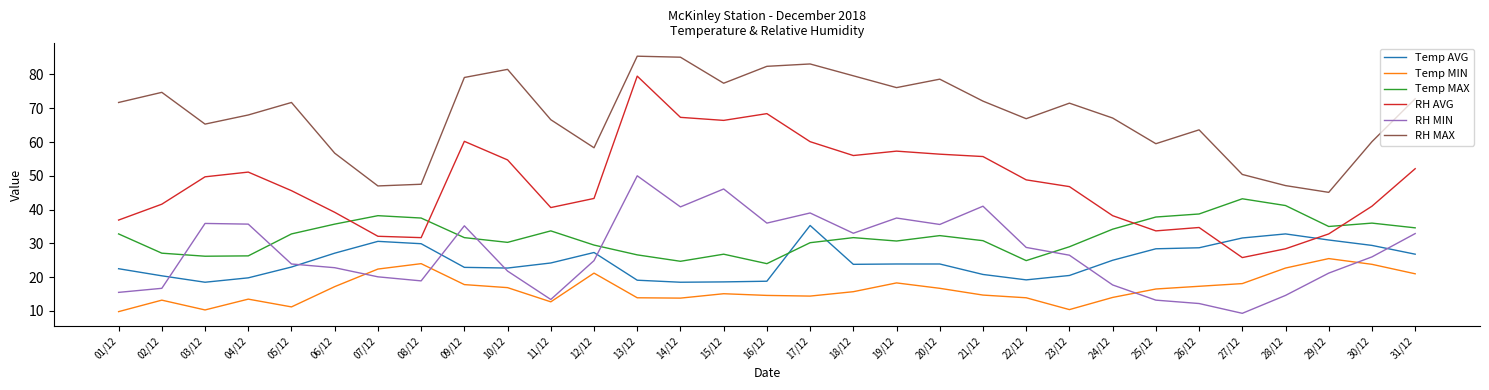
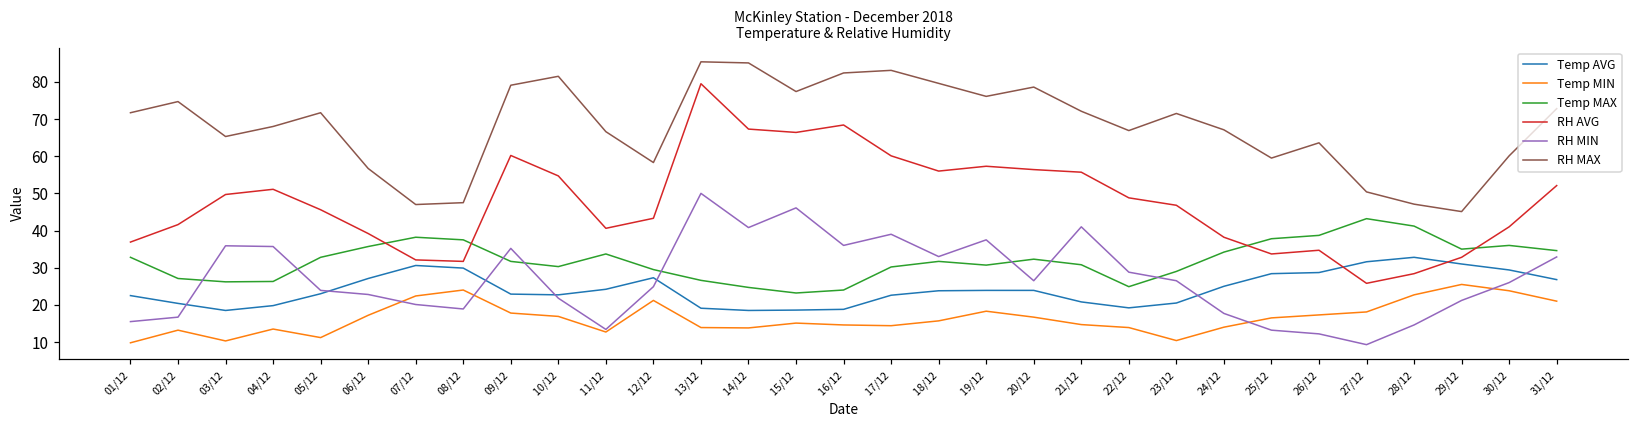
  {
    "Temp AVG": {
      "01/12": 23,
      "02/12": 20,
      "03/12": 19,
      "04/12": 20,
      "05/12": 23,
      "06/12": 27,
      "07/12": 31,
      "08/12": 30,
      "09/12": 23,
      "10/12": 23,
      "11/12": 24,
      "12/12": 27,
      "13/12": 19,
      "14/12": 19,
      "15/12": 19,
      "16/12": 19,
-     "17/12": 35,
+     "17/12": 23,
      "18/12": 24,
      "19/12": 24,
      "20/12": 24,
      "21/12": 21,
      "22/12": 19,
      "23/12": 21,
      "24/12": 25,
      "25/12": 28,
      "26/12": 29,
      "27/12": 32,
      "28/12": 33,
      "29/12": 31,
      "30/12": 29,
      "31/12": 27
    },
    "Temp MIN": {
      "01/12": 10,
      "02/12": 13,
      "03/12": 10,
      "04/12": 14,
      "05/12": 11,
      "06/12": 17,
      "07/12": 22,
      "08/12": 24,
      "09/12": 18,
      "10/12": 17,
      "12/12": 21,
      "13/12": 14,
      "14/12": 14,
      "15/12": 15,
      "16/12": 15,
      "17/12": 14,
      "18/12": 16,
      "19/12": 18,
      "20/12": 17,
      "21/12": 15,
      "22/12": 14,
      "23/12": 10,
      "24/12": 14,
      "25/12": 17,
      "26/12": 17,
      "27/12": 18,
      "28/12": 23,
      "29/12": 26,
      "30/12": 24,
      "31/12": 21
    },
    "Temp MAX": {
      "01/12": 33,
      "02/12": 27,
      "03/12": 26,
      "04/12": 26,
      "05/12": 33,
      "06/12": 36,
      "07/12": 38,
      "08/12": 38,
      "09/12": 32,
      "10/12": 30,
      "11/12": 34,
      "12/12": 30,
      "13/12": 27,
      "14/12": 25,
-     "15/12": 27,
+     "15/12": 23,
      "16/12": 24,
      "17/12": 30,
      "18/12": 32,
      "19/12": 31,
      "20/12": 32,
      "21/12": 31,
      "22/12": 25,
      "23/12": 29,
      "24/12": 34,
      "25/12": 38,
      "26/12": 39,
      "27/12": 43,
      "28/12": 41,
      "29/12": 35,
      "30/12": 36,
      "31/12": 35
    },
    "RH AVG": {
      "01/12": 37,
      "02/12": 42,
      "03/12": 50,
      "04/12": 51,
      "05/12": 46,
      "06/12": 39,
      "07/12": 32,
      "08/12": 32,
      "09/12": 60,
      "10/12": 55,
      "11/12": 41,
      "12/12": 43,
      "13/12": 80,
      "14/12": 67,
      "15/12": 66,
      "16/12": 68,
      "17/12": 60,
      "18/12": 56,
      "19/12": 57,
      "20/12": 56,
      "21/12": 56,
      "22/12": 49,
      "23/12": 47,
      "24/12": 38,
      "25/12": 34,
      "26/12": 35,
      "27/12": 26,
      "28/12": 28,
      "29/12": 33,
      "30/12": 41,
      "31/12": 52
    },
    "RH MIN": {
      "01/12": 16,
      "02/12": 17,
      "03/12": 36,
      "04/12": 36,
      "05/12": 24,
      "06/12": 23,
      "07/12": 20,
      "08/12": 19,
      "09/12": 35,
      "10/12": 22,
      "12/12": 25,
      "13/12": 50,
      "14/12": 41,
      "15/12": 46,
      "16/12": 36,
      "17/12": 39,
      "18/12": 33,
      "19/12": 38,
-     "20/12": 36,
+     "20/12": 27,
      "21/12": 41,
      "22/12": 29,
      "23/12": 27,
      "24/12": 18,
      "25/12": 13,
      "26/12": 12,
      "27/12": 9,
      "28/12": 15,
      "29/12": 21,
      "30/12": 26,
      "31/12": 33
    },
    "RH MAX": {
      "01/12": 72,
      "02/12": 75,
      "03/12": 65,
      "04/12": 68,
      "05/12": 72,
      "06/12": 57,
      "07/12": 47,
      "08/12": 48,
      "09/12": 79,
      "10/12": 82,
      "11/12": 67,
      "12/12": 58,
      "13/12": 85,
      "14/12": 85,
      "15/12": 77,
      "16/12": 82,
      "17/12": 83,
      "18/12": 80,
      "19/12": 76,
      "20/12": 79,
      "21/12": 72,
      "22/12": 67,
      "23/12": 72,
      "24/12": 67,
      "25/12": 60,
      "26/12": 64,
      "27/12": 50,
      "28/12": 47,
      "29/12": 45,
      "30/12": 60
    }
  }
